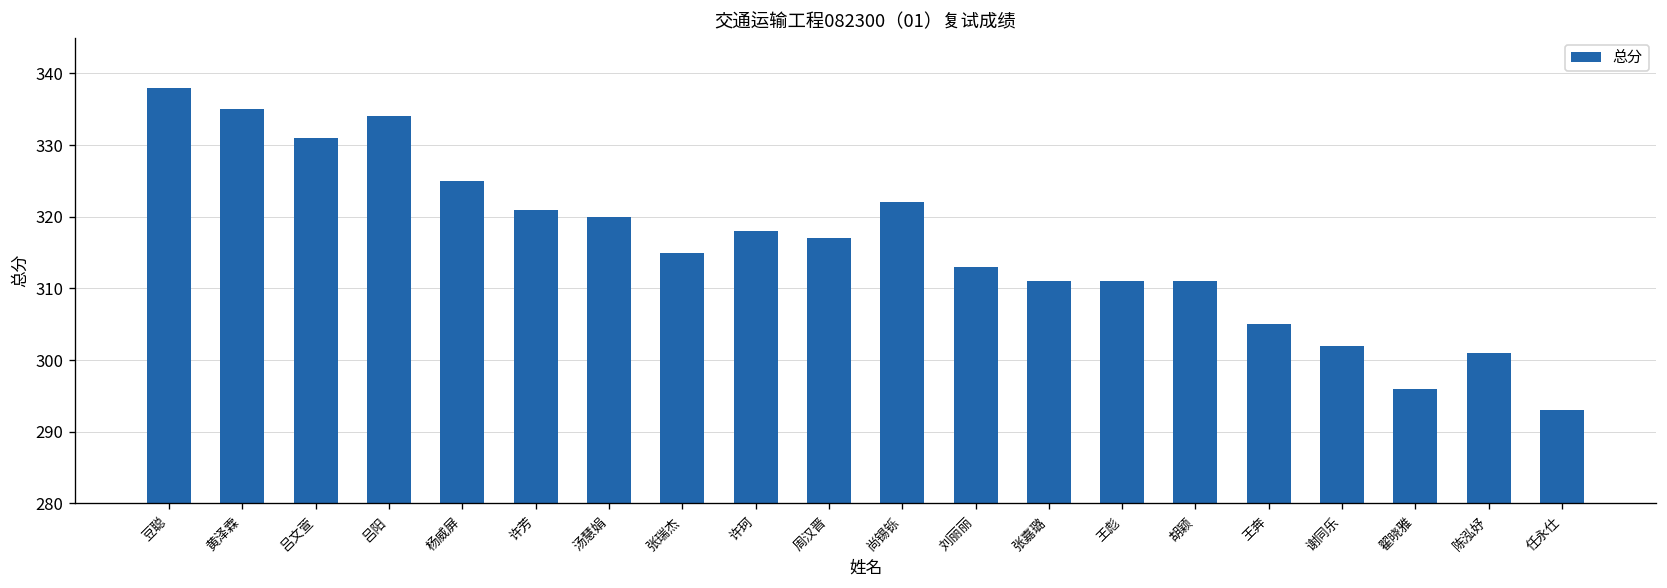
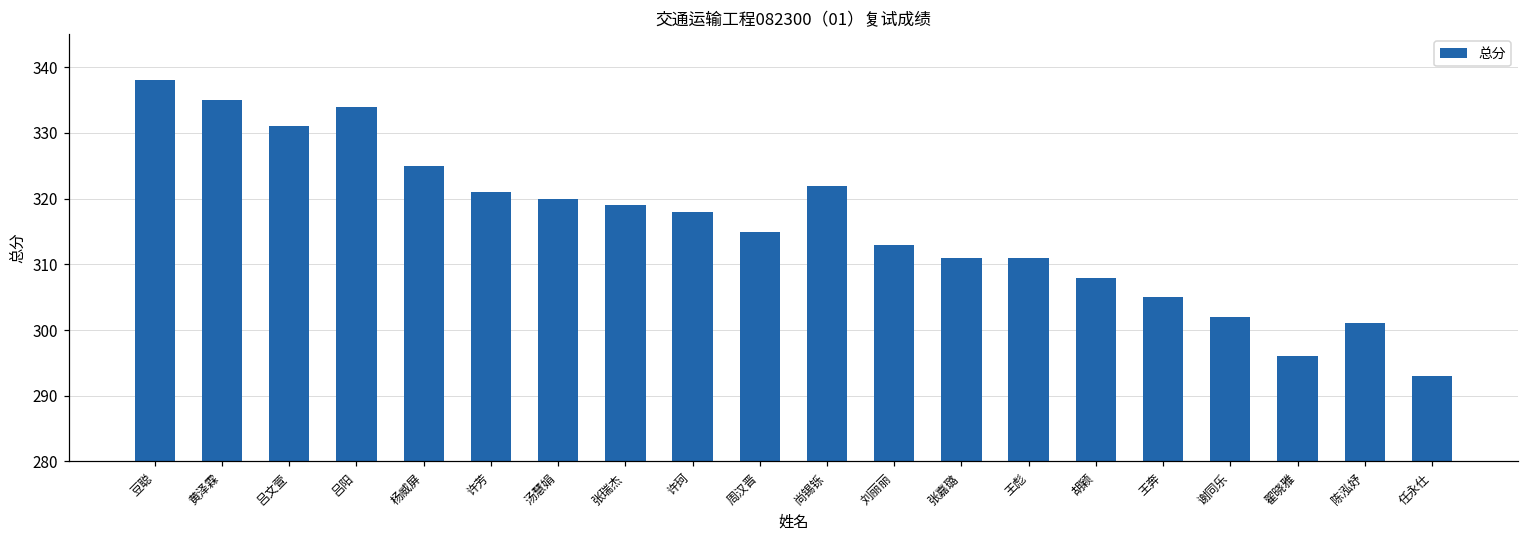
  {
    "豆聪": 338,
    "黄泽霖": 335,
    "吕文萱": 331,
    "吕阳": 334,
    "杨威屏": 325,
    "许芳": 321,
    "汤慧娟": 320,
-   "张瑞杰": 315,
+   "张瑞杰": 319,
    "许珂": 318,
-   "周汉晋": 317,
+   "周汉晋": 315,
    "尚锡铄": 322,
    "刘丽丽": 313,
    "张嘉璐": 311,
    "王彪": 311,
-   "胡颖": 311,
+   "胡颖": 308,
    "王奔": 305,
    "谢同乐": 302,
    "翟晓雅": 296,
    "陈泓妤": 301,
    "任永仕": 293
  }
